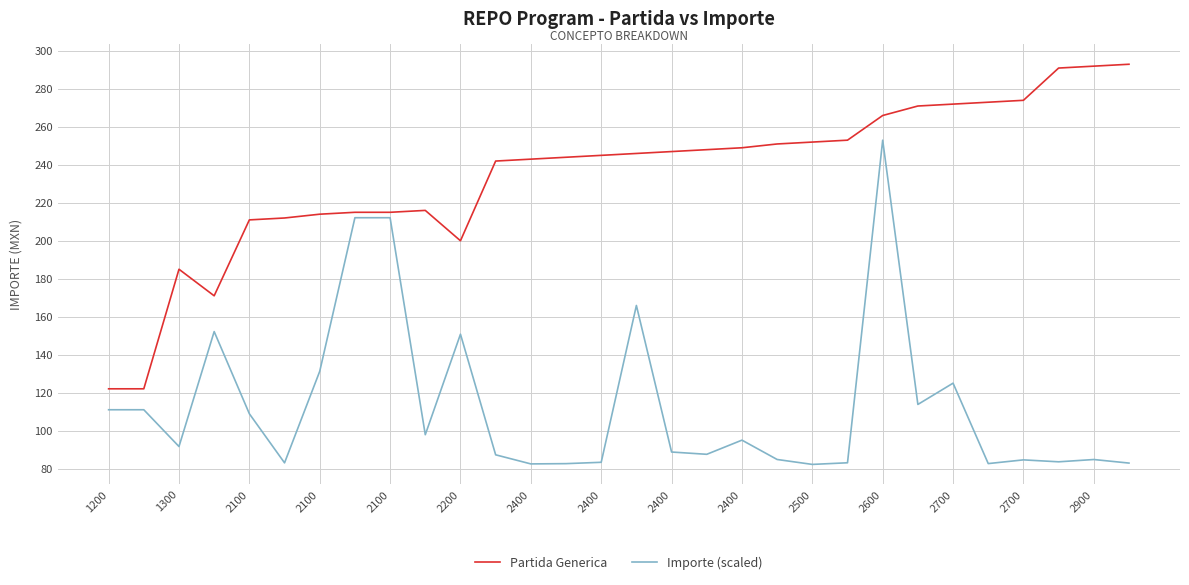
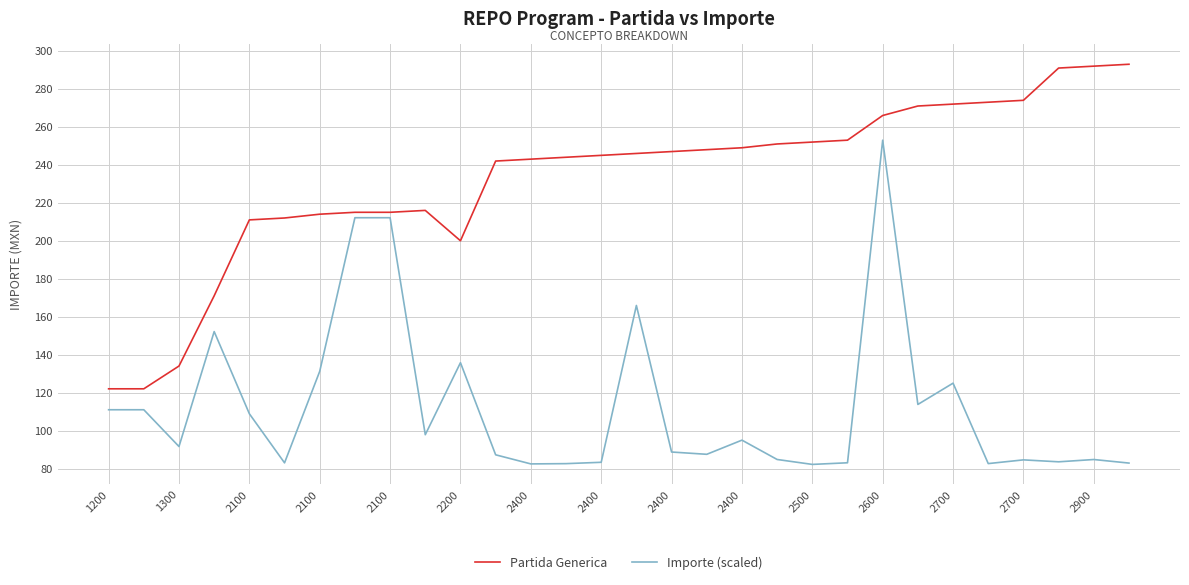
  {
    "Partida Generica": {
-     "1300": 185,
+     "1300": 134,
      "2200": 200,
      "2600": 266
    },
    "Importe (scaled)": {
      "1300": 92,
-     "2200": 151,
+     "2200": 136,
      "2600": 253
    }
  }
